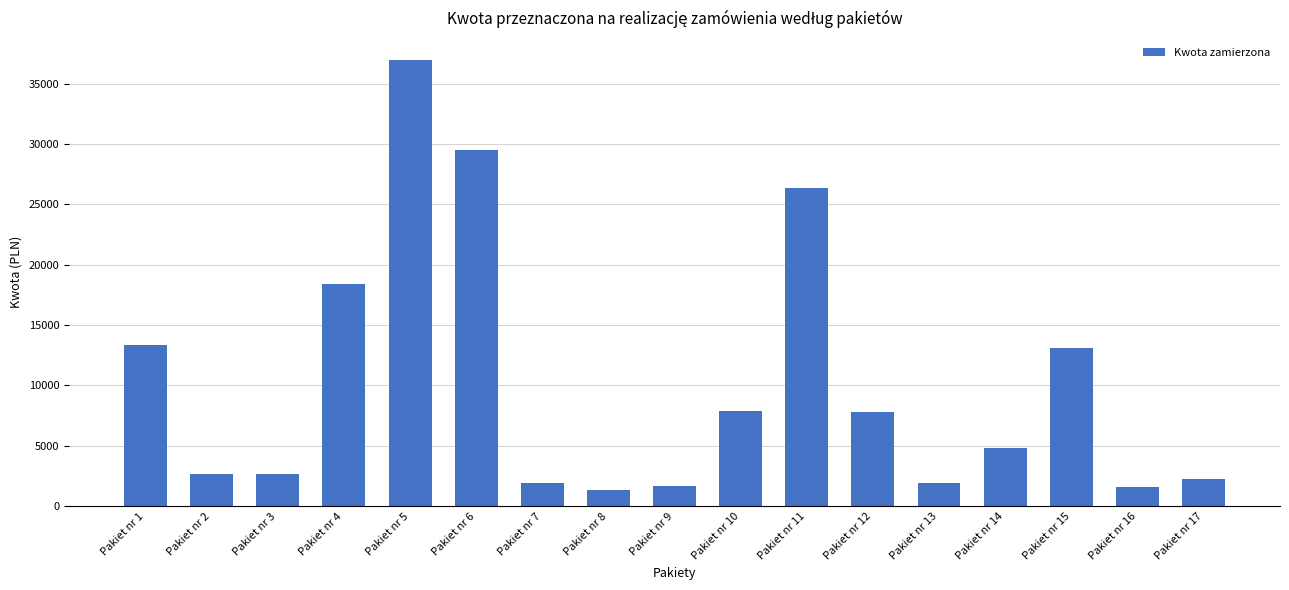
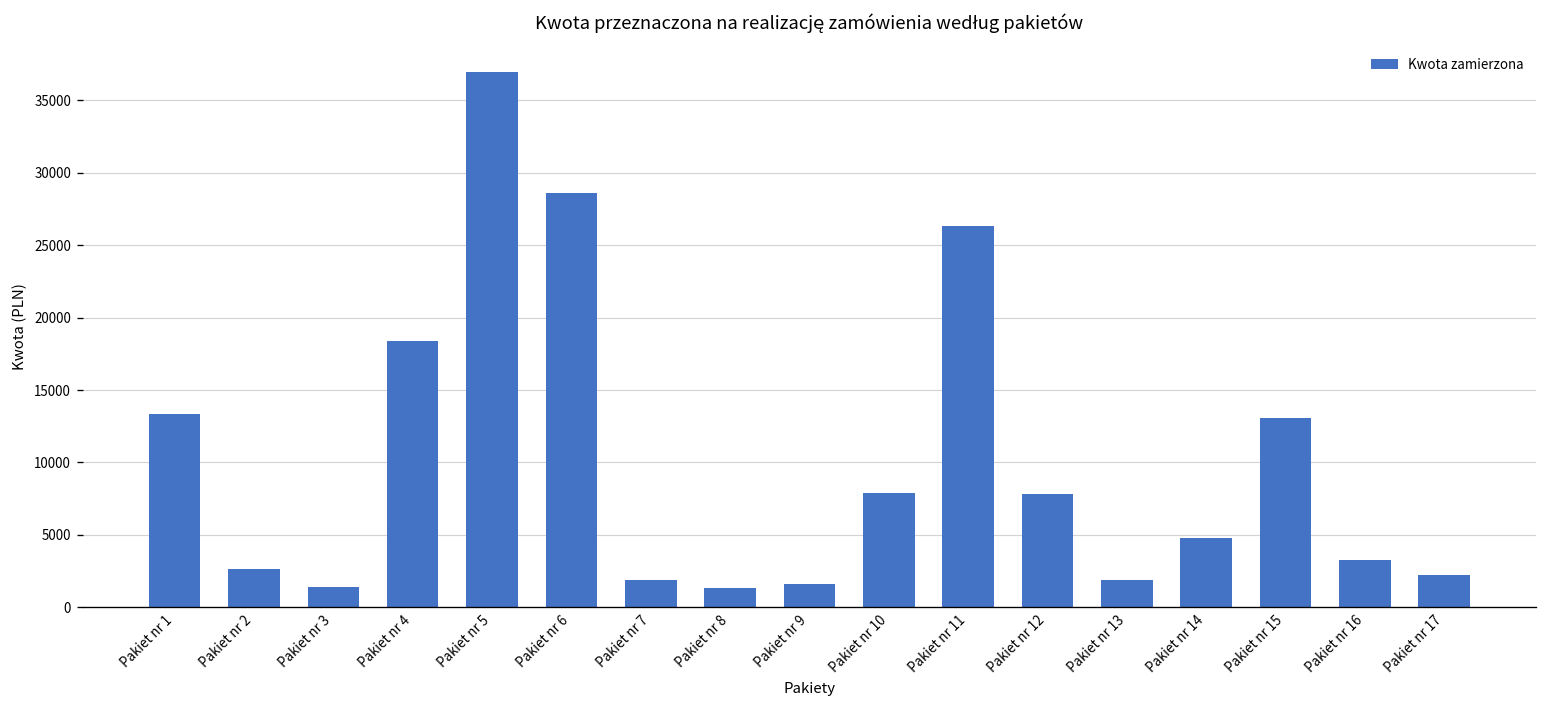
  {
    "Pakiet nr 1": 13300,
    "Pakiet nr 2": 2700,
-   "Pakiet nr 3": 2600,
+   "Pakiet nr 3": 1400,
    "Pakiet nr 4": 18400,
    "Pakiet nr 5": 36900,
-   "Pakiet nr 6": 29500,
+   "Pakiet nr 6": 28600,
    "Pakiet nr 7": 1900,
    "Pakiet nr 8": 1300,
    "Pakiet nr 9": 1600,
    "Pakiet nr 10": 7900,
    "Pakiet nr 11": 26300,
    "Pakiet nr 12": 7800,
    "Pakiet nr 13": 1900,
    "Pakiet nr 14": 4800,
    "Pakiet nr 15": 13100,
-   "Pakiet nr 16": 1600,
+   "Pakiet nr 16": 3300,
    "Pakiet nr 17": 2200
  }
